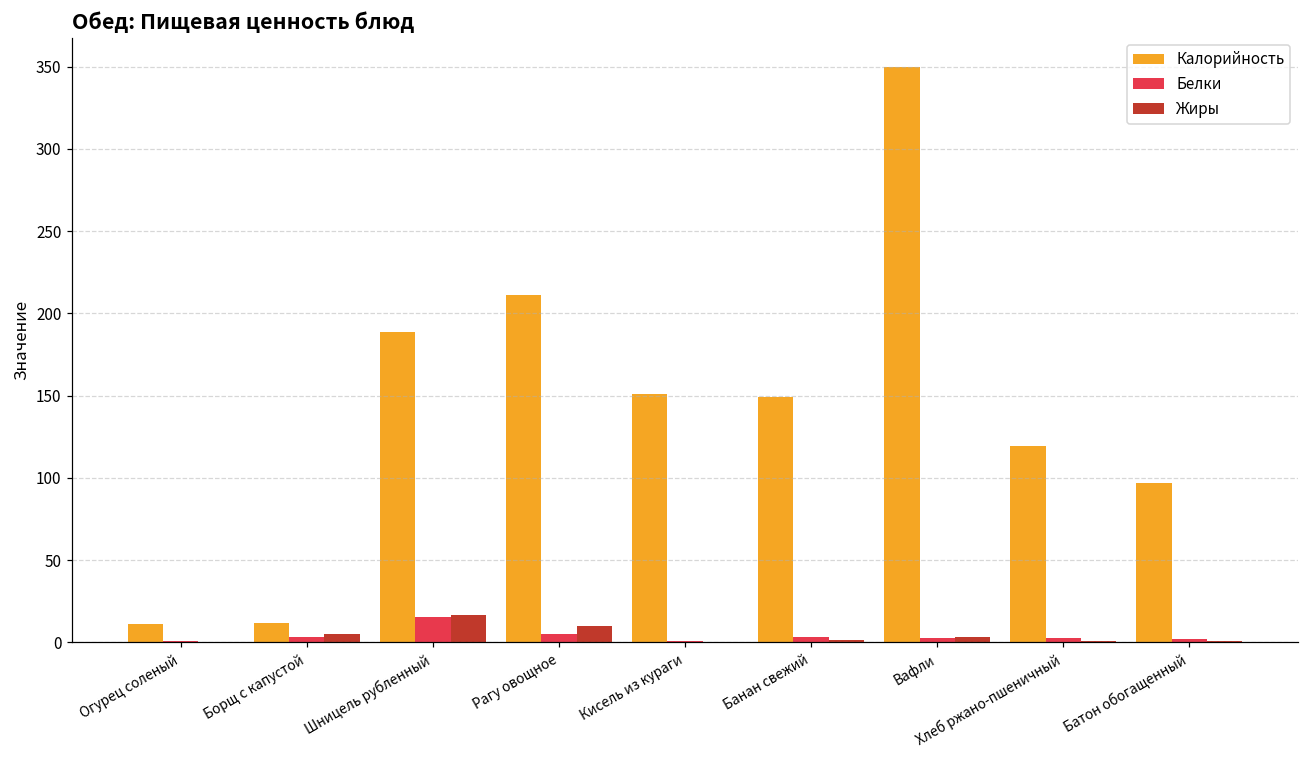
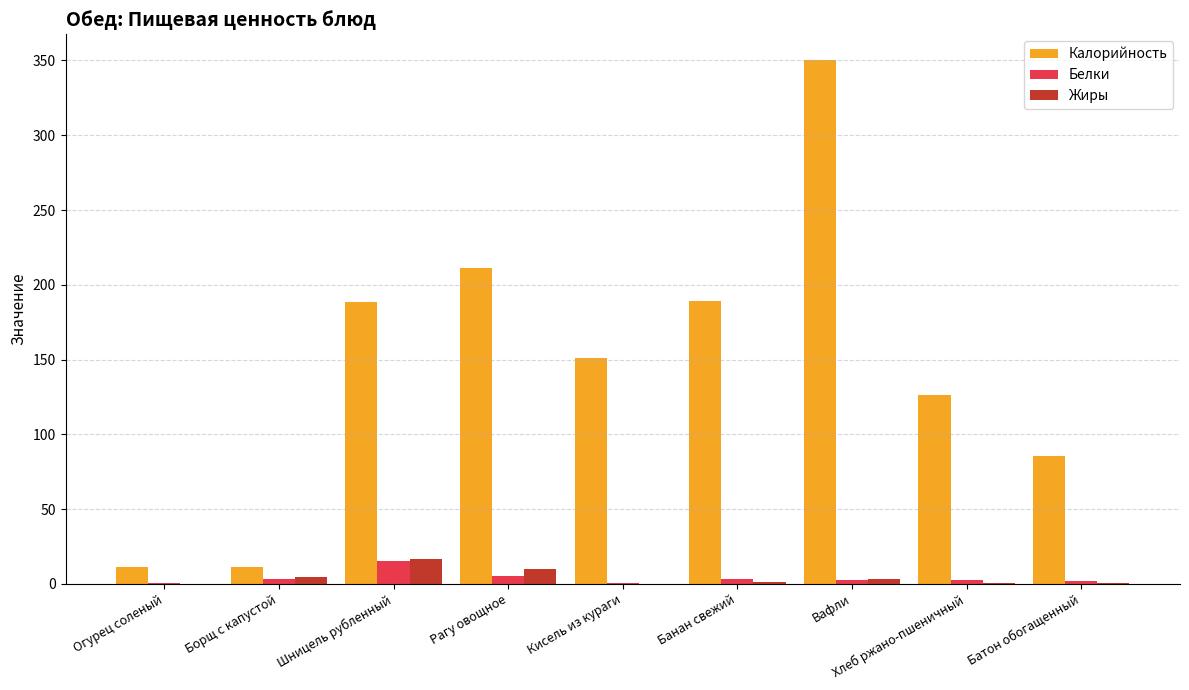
  {
    "Калорийность": {
      "Огурец соленый": 11,
      "Борщ с капустой": 12,
      "Шницель рубленный": 189,
      "Рагу овощное": 211,
      "Кисель из кураги": 151,
-     "Банан свежий": 149,
+     "Банан свежий": 189,
      "Вафли": 350,
-     "Хлеб ржано-пшеничный": 119,
-     "Батон обогащенный": 97
+     "Хлеб ржано-пшеничный": 126,
+     "Батон обогащенный": 86
    }
  }
